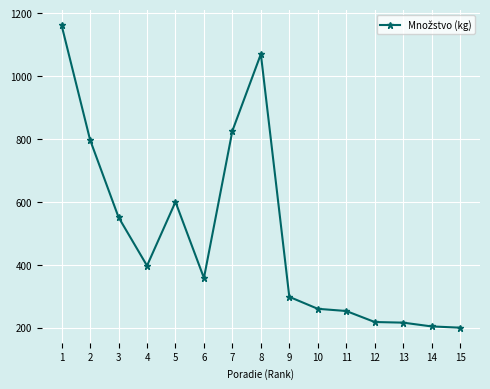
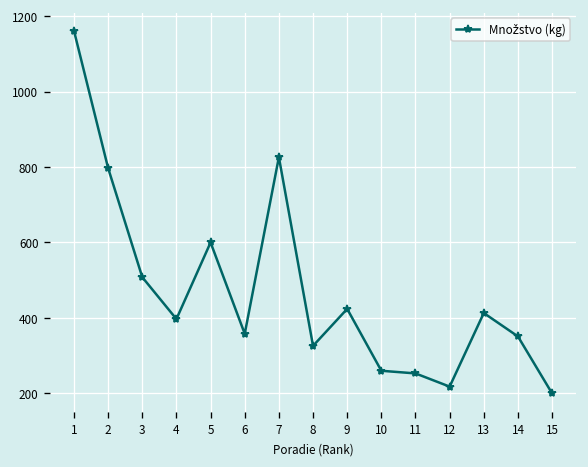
  {
    "1": 1160,
    "2": 800,
-   "3": 550,
+   "3": 510,
    "4": 400,
    "5": 600,
    "6": 360,
    "7": 830,
-   "8": 1070,
-   "9": 300,
+   "8": 330,
+   "9": 420,
    "10": 260,
    "11": 250,
    "12": 220,
-   "13": 220,
-   "14": 200,
+   "13": 410,
+   "14": 350,
    "15": 200
  }
